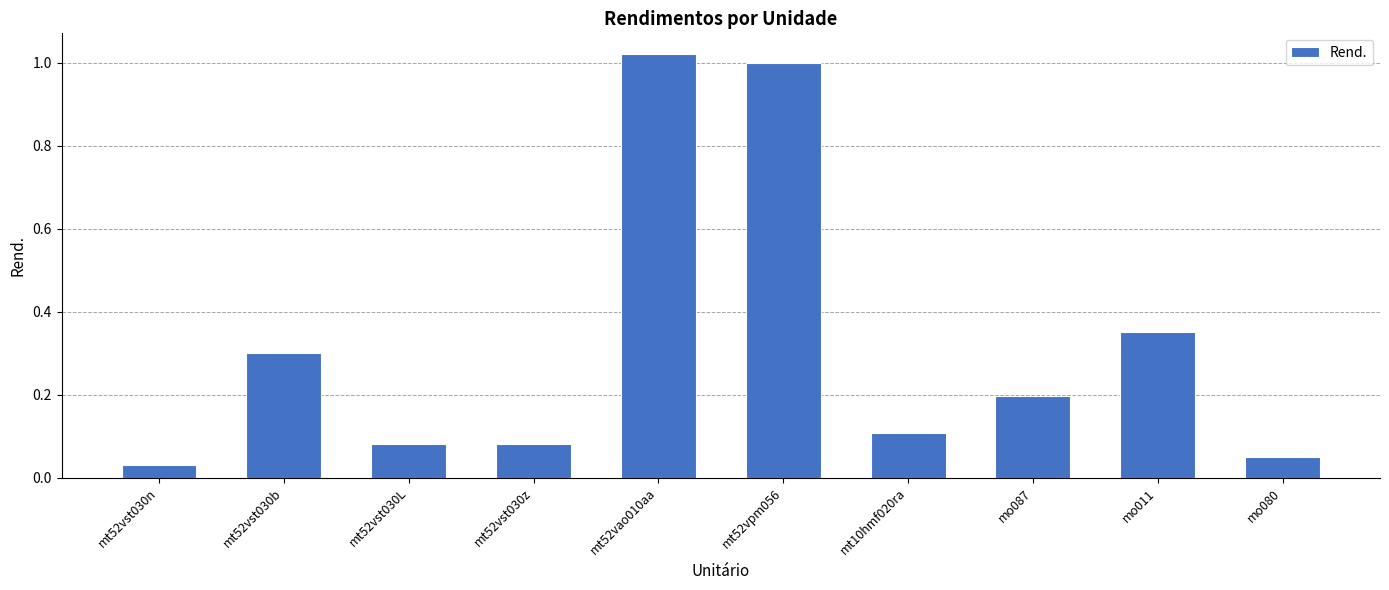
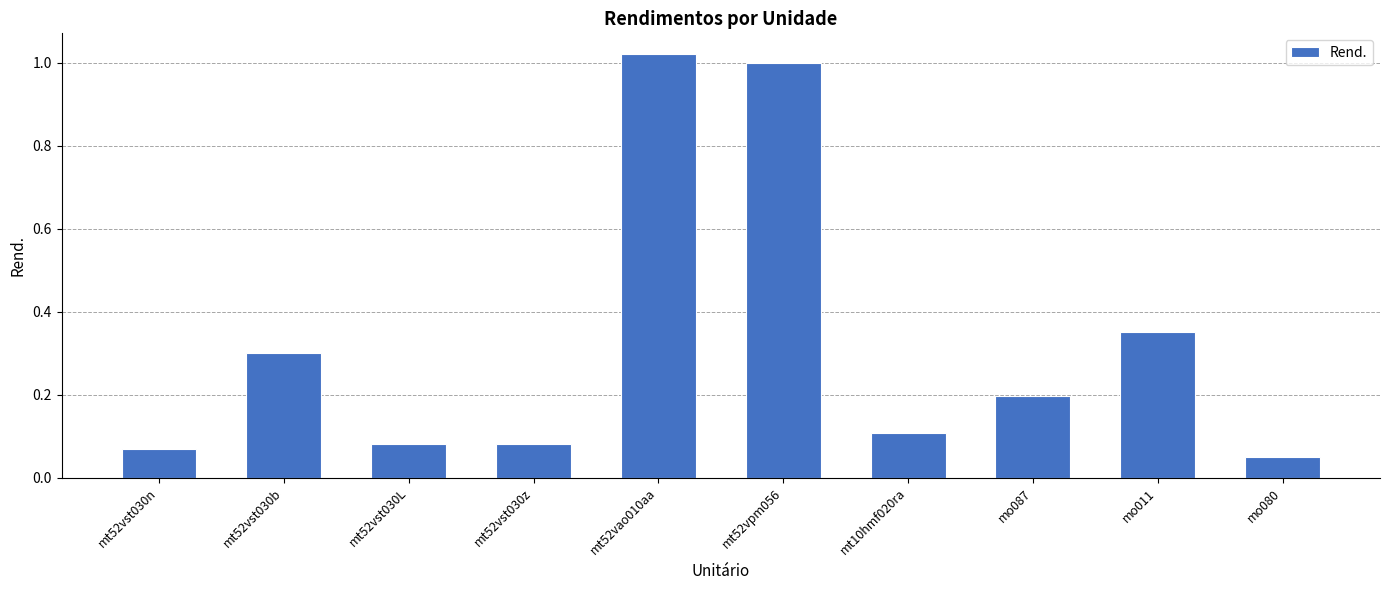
  {
-   "mt52vst030n": 0.03,
+   "mt52vst030n": 0.07,
    "mt52vst030b": 0.30,
    "mt52vst030L": 0.08,
    "mt52vst030z": 0.08,
    "mt52vao010aa": 1.02,
    "mt52vpm056": 1.00,
    "mt10hmf020ra": 0.11,
    "mo087": 0.20,
    "mo011": 0.35,
    "mo080": 0.05
  }
